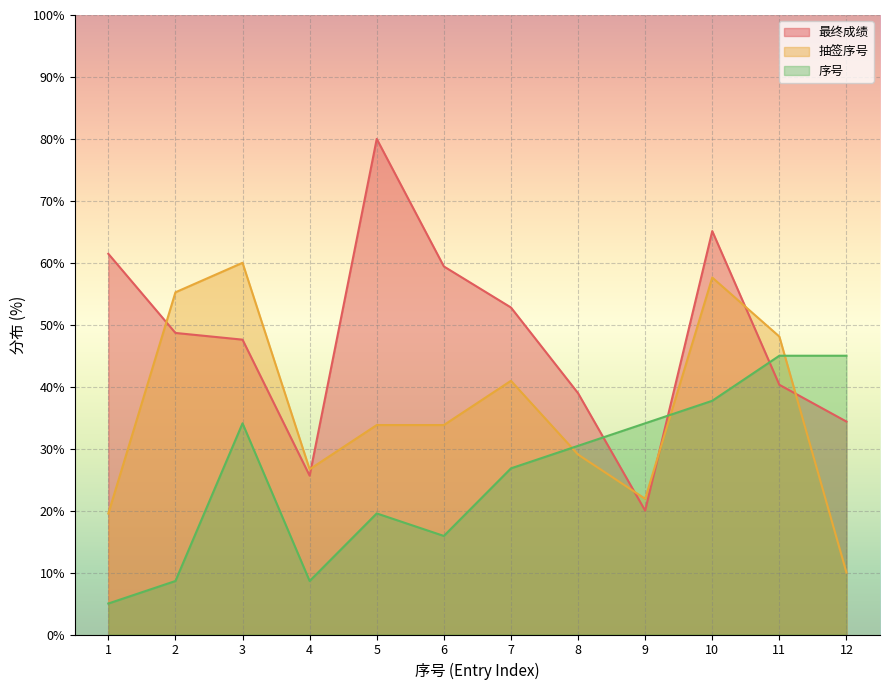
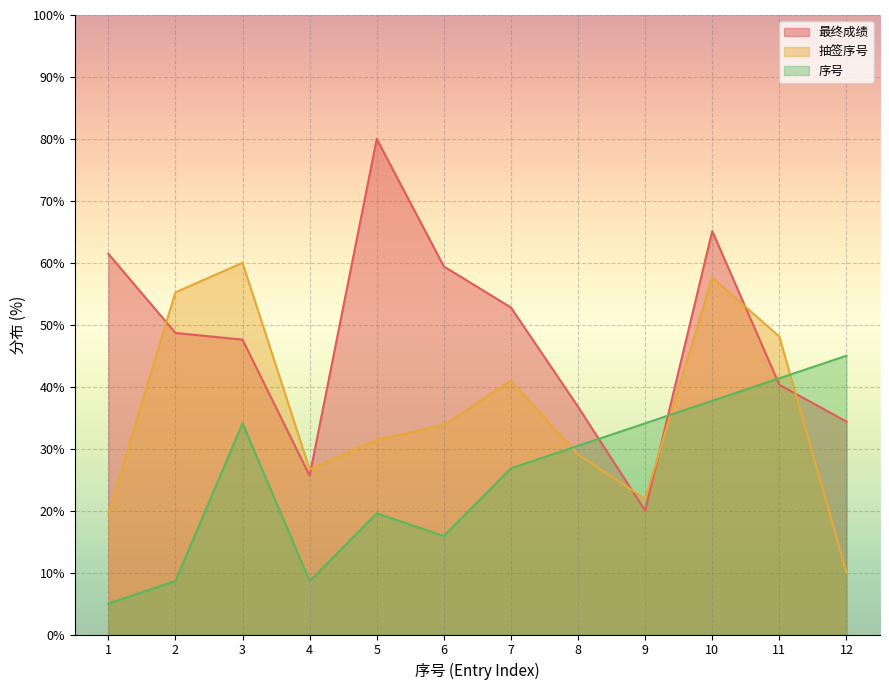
  {
    "最终成绩": {
      "1": "61%",
      "2": "49%",
      "3": "48%",
      "4": "26%",
      "5": "80%",
      "6": "59%",
      "7": "53%",
-     "8": "39%",
+     "8": "37%",
      "9": "20%",
      "10": "65%",
      "11": "40%",
      "12": "34%"
    },
    "抽签序号": {
      "1": "20%",
      "2": "55%",
      "3": "60%",
      "4": "27%",
-     "5": "34%",
+     "5": "31%",
      "6": "34%",
      "7": "41%",
      "8": "29%",
      "9": "22%",
      "10": "58%",
      "11": "48%",
      "12": "10%"
    },
    "序号": {
      "1": "5%",
      "2": "9%",
      "3": "34%",
      "4": "9%",
      "5": "20%",
      "6": "16%",
      "7": "27%",
      "8": "30%",
      "9": "34%",
      "10": "38%",
-     "11": "45%",
+     "11": "41%",
      "12": "45%"
    }
  }
